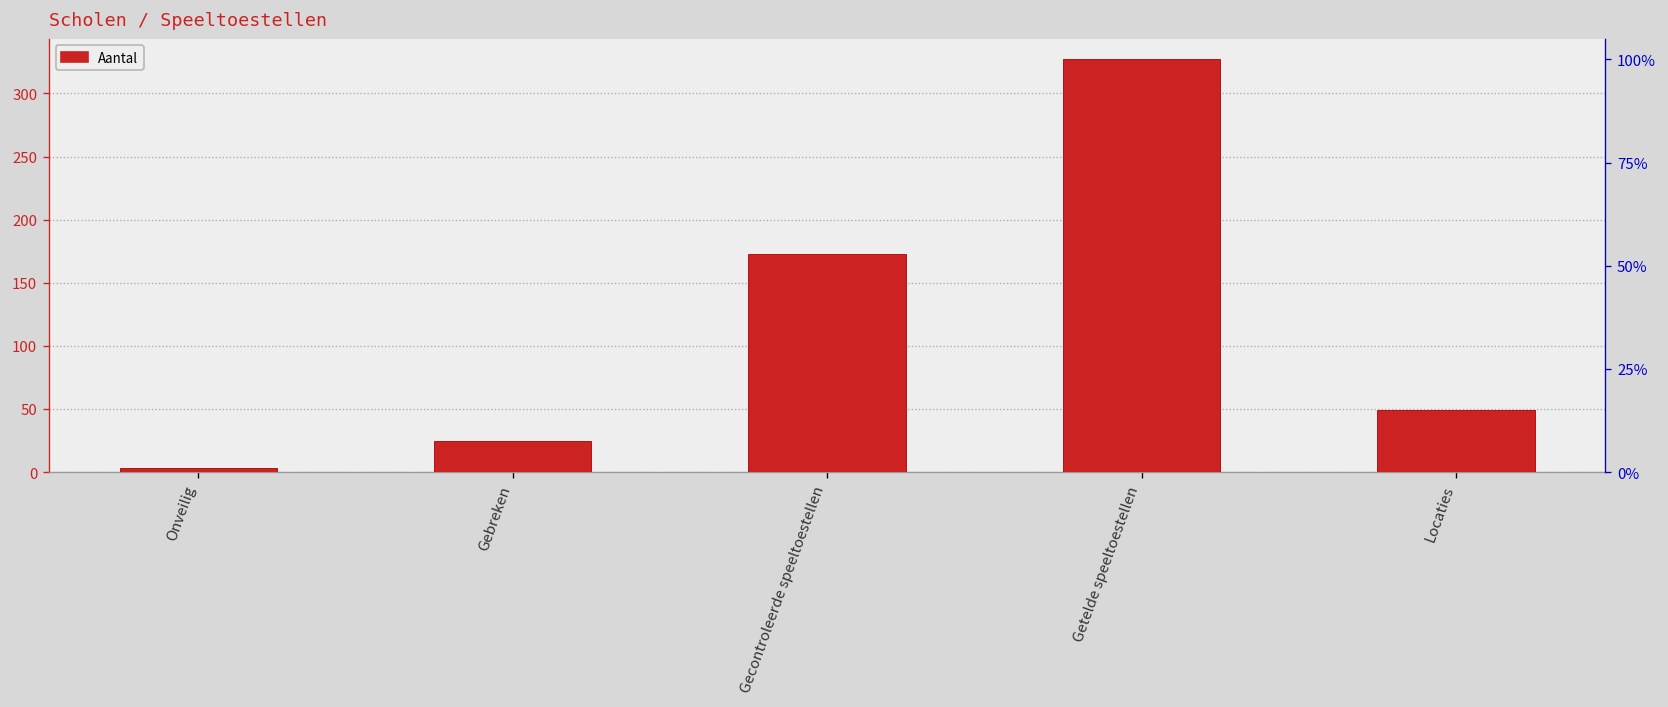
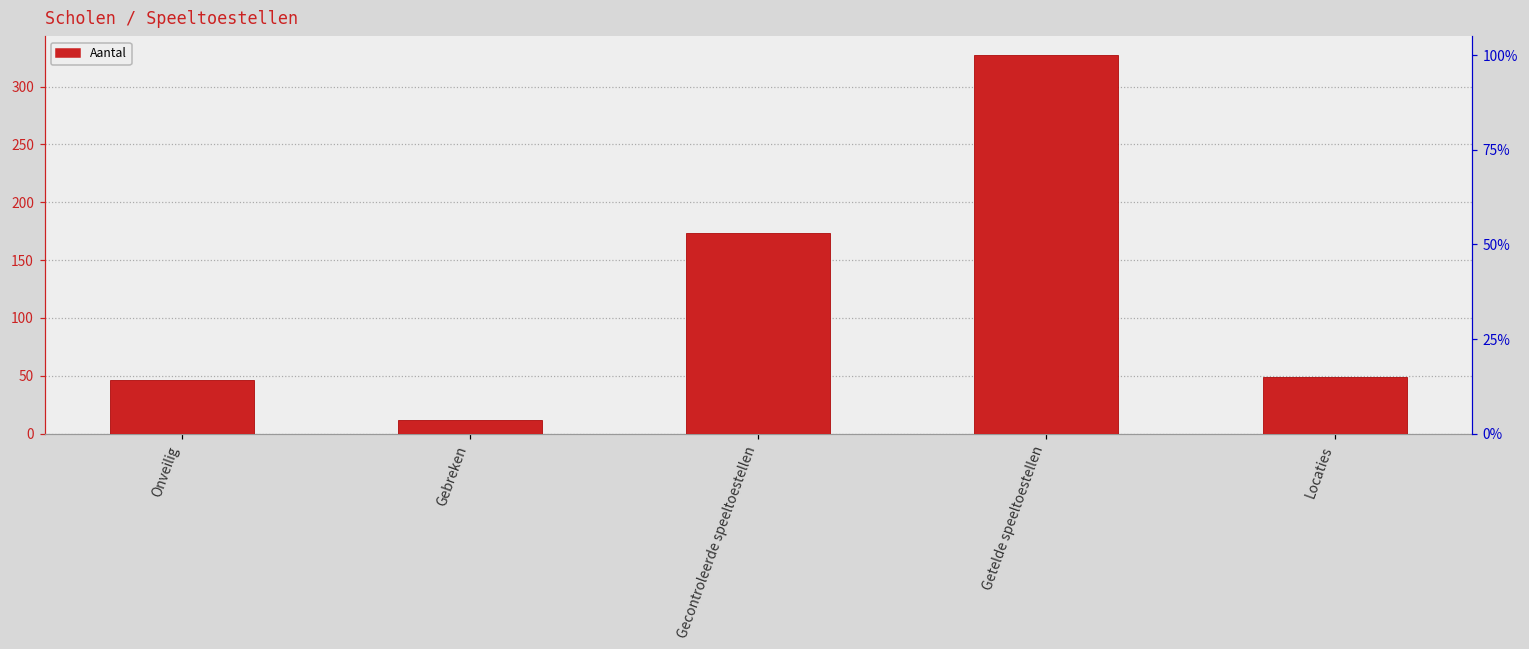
  {
-   "Onveilig": 3,
-   "Gebreken": 25,
+   "Onveilig": 46,
+   "Gebreken": 12,
    "Gecontroleerde speeltoestellen": 173,
    "Getelde speeltoestellen": 327,
    "Locaties": 49
  }
